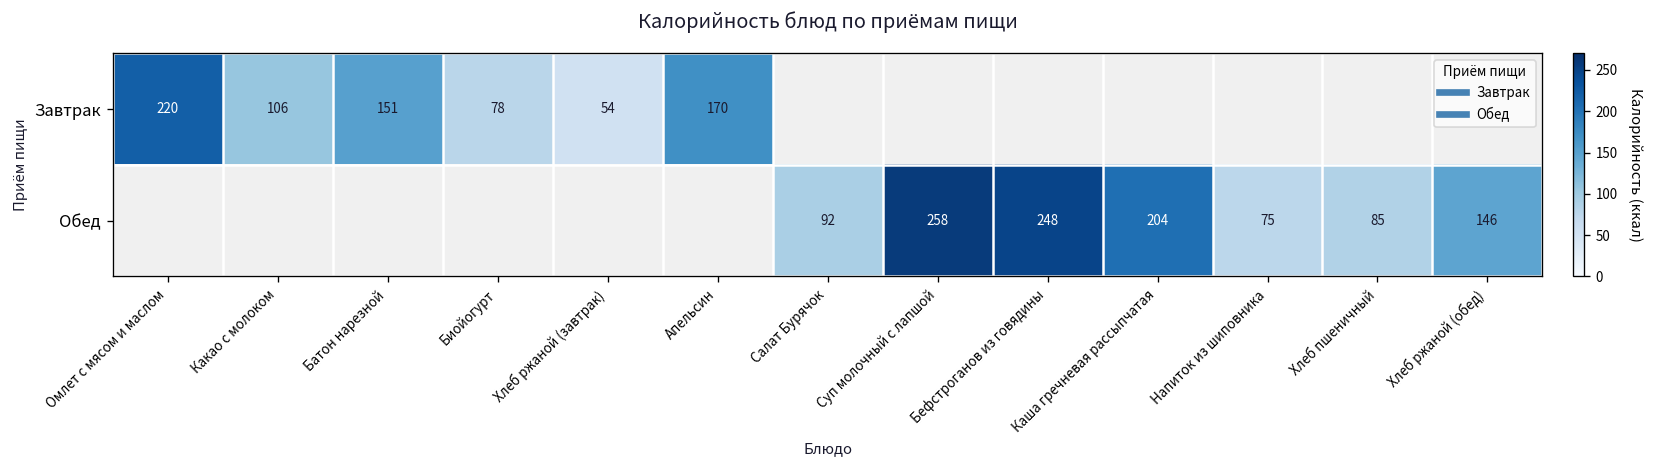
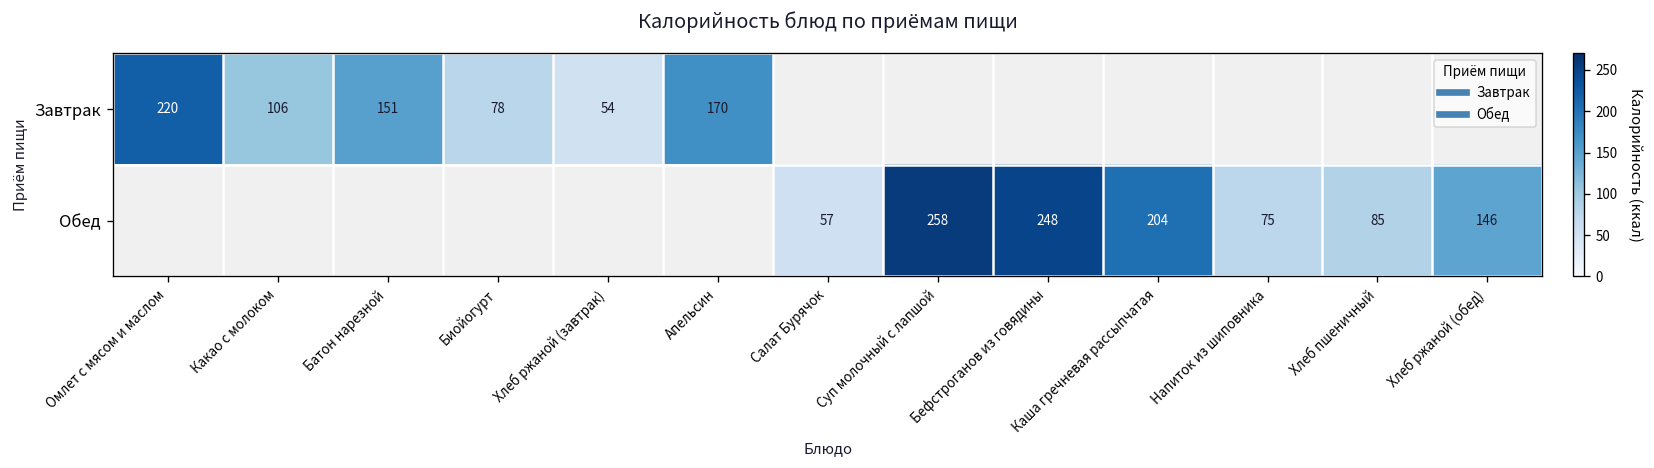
  {
    "Завтрак": {
      "Омлет с мясом и маслом": 220,
      "Какао с молоком": 106,
      "Батон нарезной": 151,
      "Биойогурт": 78,
      "Хлеб ржаной (завтрак)": 54,
      "Апельсин": 170
    },
    "Обед": {
-     "Салат Бурячок": 92,
+     "Салат Бурячок": 57,
      "Суп молочный с лапшой": 258,
      "Бефстроганов из говядины": 248,
      "Каша гречневая рассыпчатая": 204,
      "Напиток из шиповника": 75,
      "Хлеб пшеничный": 85,
      "Хлеб ржаной (обед)": 146
    }
  }
